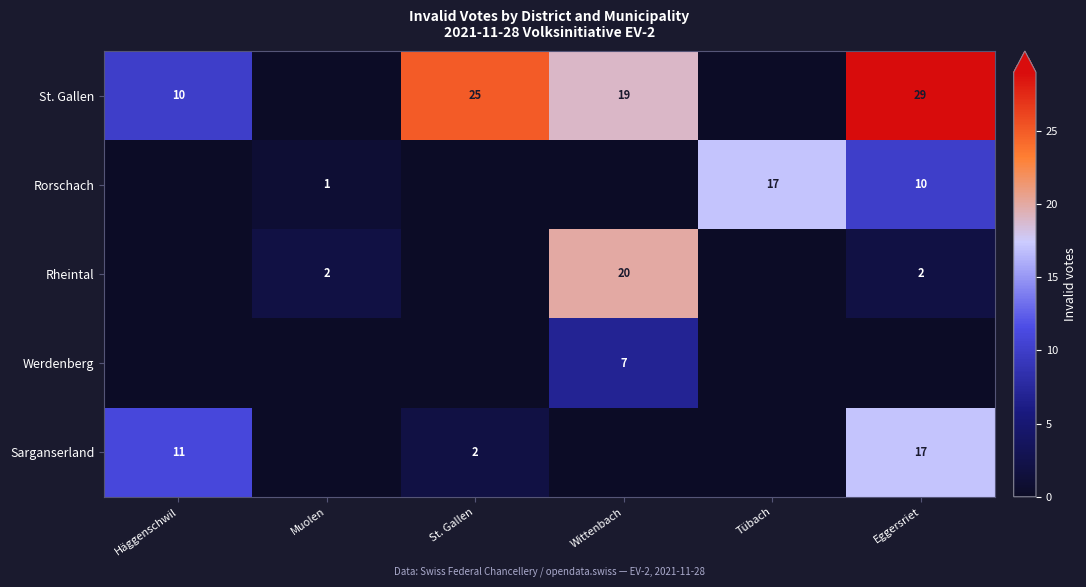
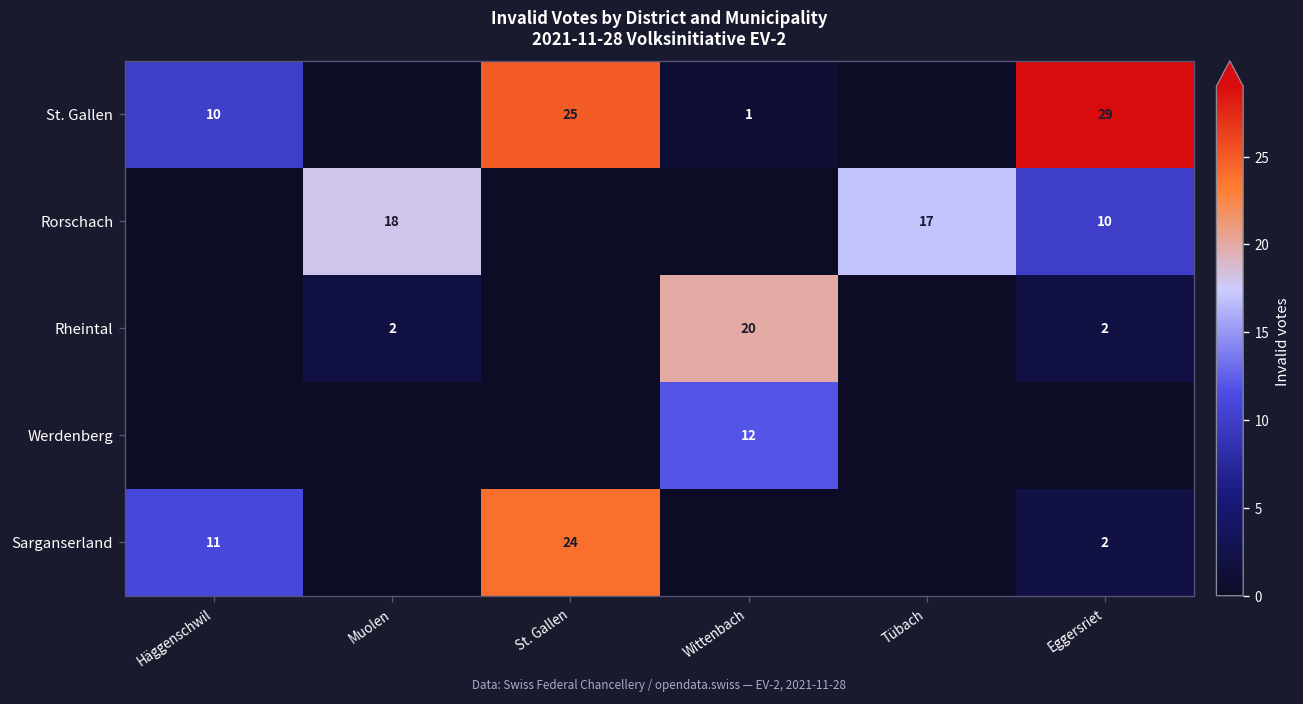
  {
    "St. Gallen": {
      "Häggenschwil": 10,
      "St. Gallen": 25,
-     "Wittenbach": 19,
+     "Wittenbach": 1,
      "Eggersriet": 29
    },
    "Rorschach": {
-     "Muolen": 1,
+     "Muolen": 18,
      "Tübach": 17,
      "Eggersriet": 10
    },
    "Rheintal": {
      "Muolen": 2,
      "Wittenbach": 20,
      "Eggersriet": 2
    },
    "Werdenberg": {
-     "Wittenbach": 7
+     "Wittenbach": 12
    },
    "Sarganserland": {
      "Häggenschwil": 11,
-     "St. Gallen": 2,
-     "Eggersriet": 17
+     "St. Gallen": 24,
+     "Eggersriet": 2
    }
  }
